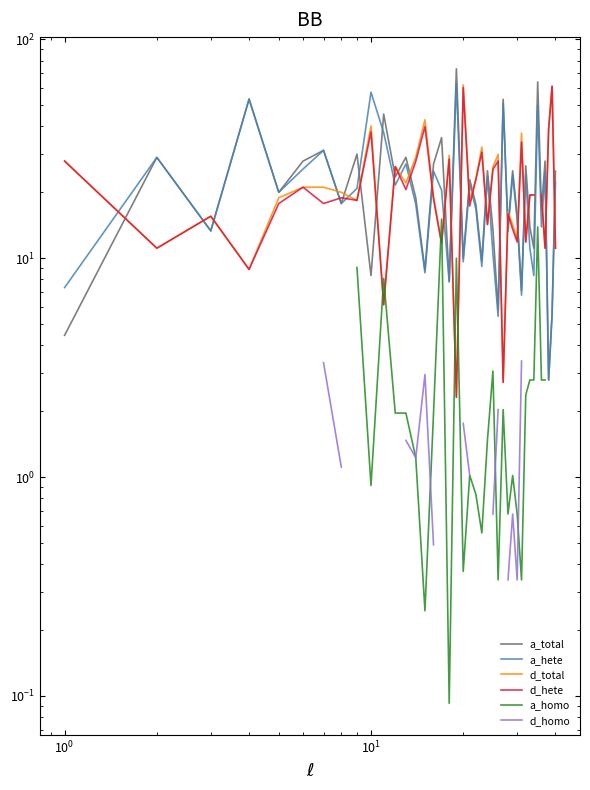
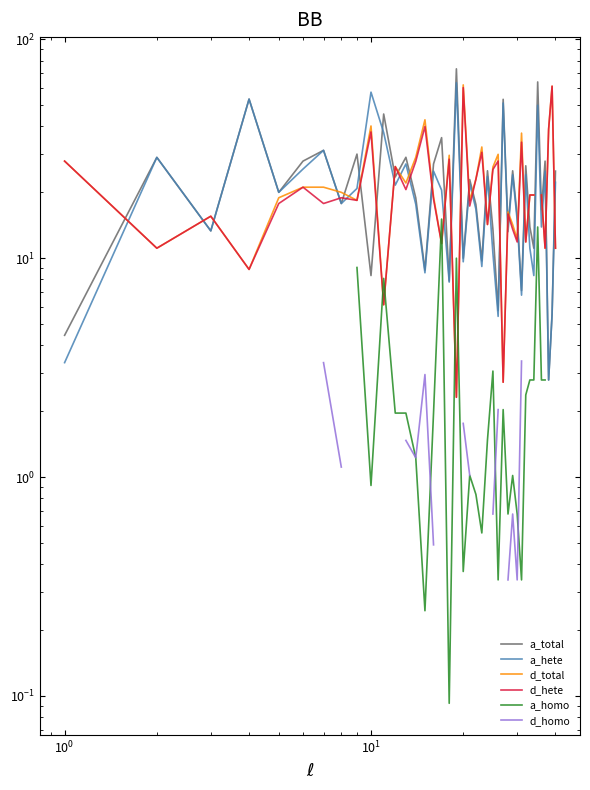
  {
    "a_total": {
      "10^0": 4.4,
      "10^1": 8.3
    },
    "a_hete": {
-     "10^0": 7.3,
+     "10^0": 3.3,
      "10^1": 57
    },
    "d_total": {
      "10^1": 40
    },
    "d_hete": {
      "10^1": 38
    },
    "a_homo": {
      "10^0": 1.1,
      "10^1": 0.9
    },
    "d_homo": {
      "10^1": 2.5
    }
  }
